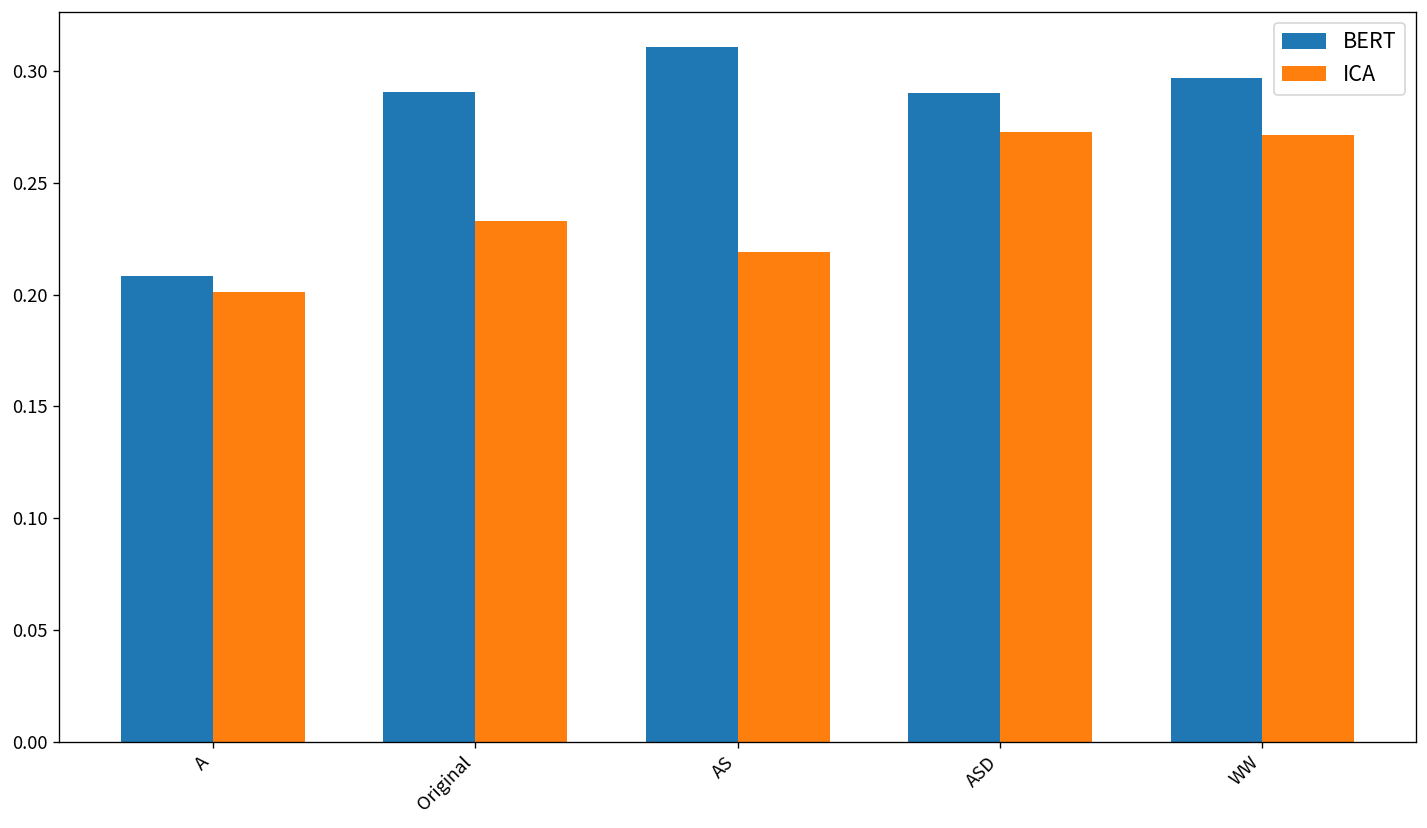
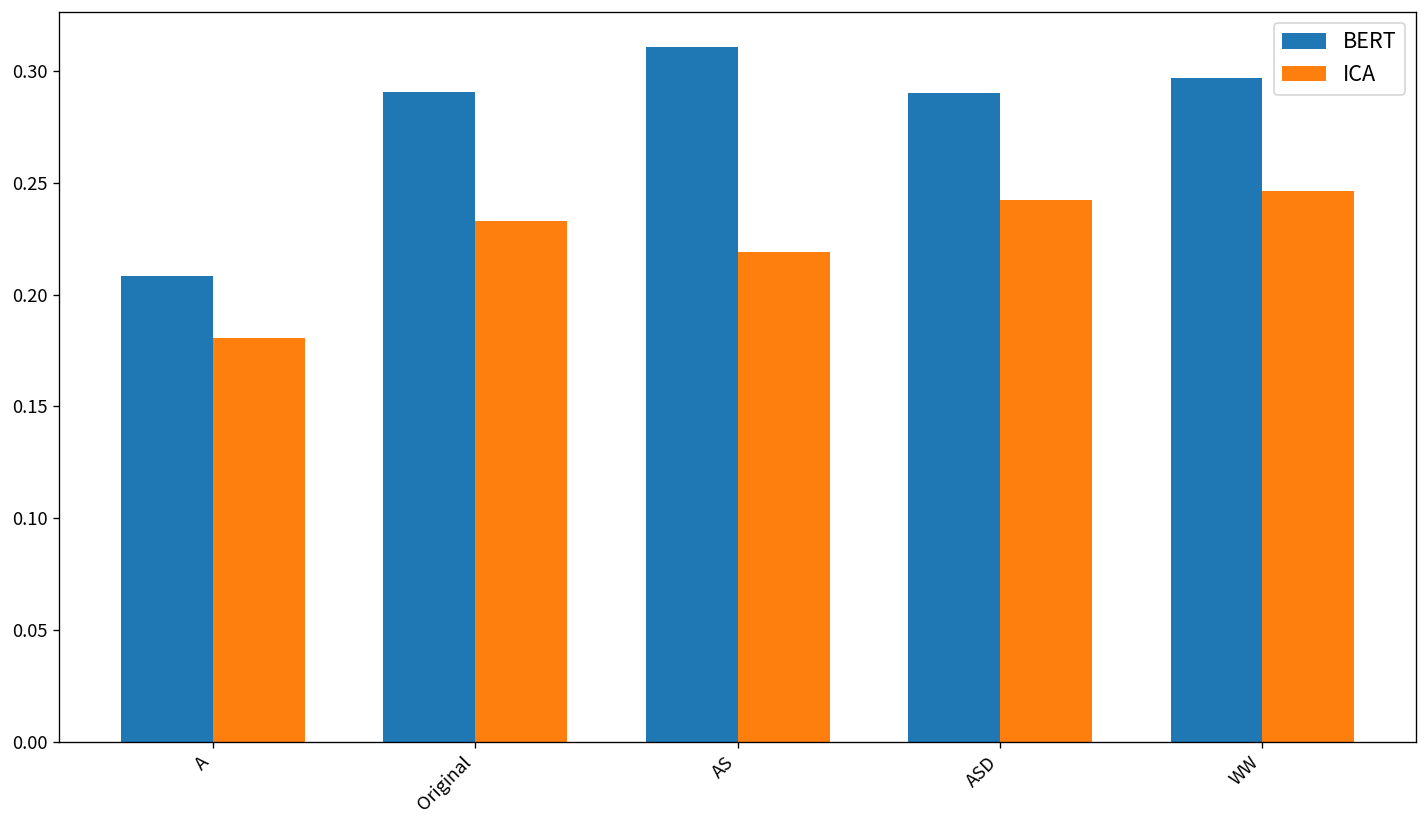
  {
    "BERT": {
      "A": 0.208,
      "Original": 0.290,
      "AS": 0.311,
      "ASD": 0.290,
      "WW": 0.297
    },
    "ICA": {
-     "A": 0.201,
+     "A": 0.181,
      "Original": 0.233,
      "AS": 0.219,
-     "ASD": 0.273,
-     "WW": 0.272
+     "ASD": 0.242,
+     "WW": 0.246
    }
  }
